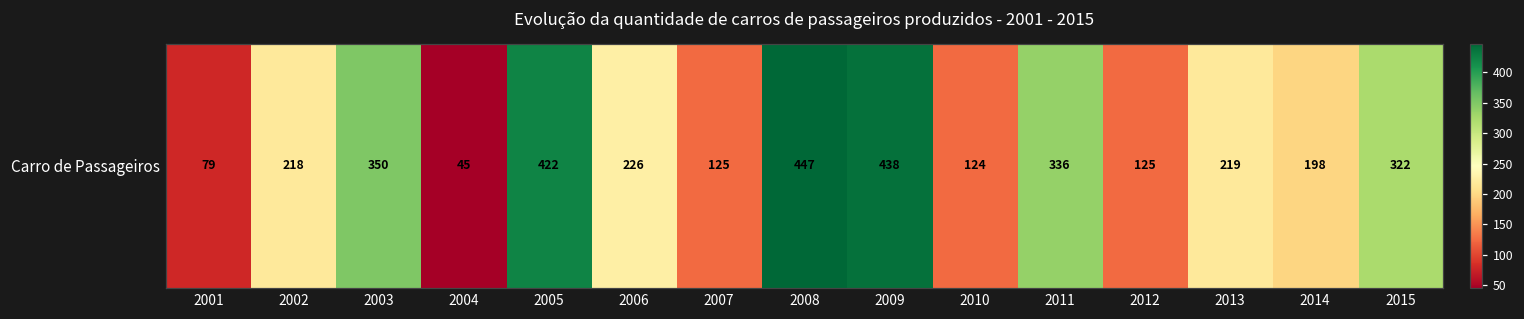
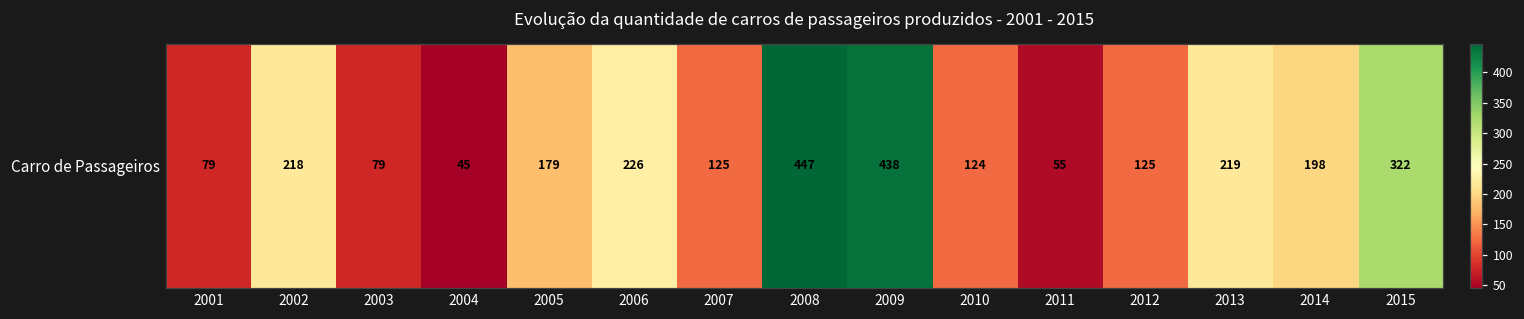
  {
    "Carro de Passageiros": {
      "2001": 79,
      "2002": 218,
-     "2003": 350,
+     "2003": 79,
      "2004": 45,
-     "2005": 422,
+     "2005": 179,
      "2006": 226,
      "2007": 125,
      "2008": 447,
      "2009": 438,
      "2010": 124,
-     "2011": 336,
+     "2011": 55,
      "2012": 125,
      "2013": 219,
      "2014": 198,
      "2015": 322
    }
  }
